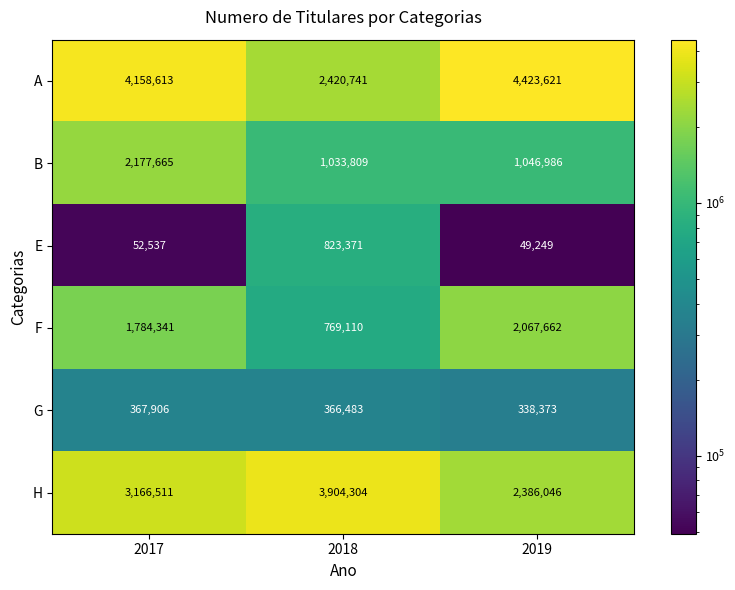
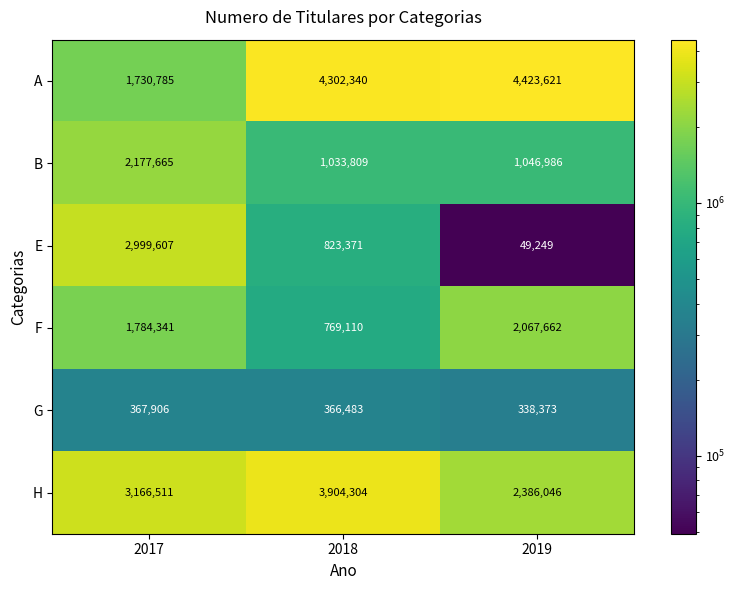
  {
    "A": {
-     "2017": "4,158,613",
-     "2018": "2,420,741",
+     "2017": "1,730,785",
+     "2018": "4,302,340",
      "2019": "4,423,621"
    },
    "B": {
      "2017": "2,177,665",
      "2018": "1,033,809",
      "2019": "1,046,986"
    },
    "E": {
-     "2017": "52,537",
+     "2017": "2,999,607",
      "2018": "823,371",
      "2019": "49,249"
    },
    "F": {
      "2017": "1,784,341",
      "2018": "769,110",
      "2019": "2,067,662"
    },
    "G": {
      "2017": "367,906",
      "2018": "366,483",
      "2019": "338,373"
    },
    "H": {
      "2017": "3,166,511",
      "2018": "3,904,304",
      "2019": "2,386,046"
    }
  }
